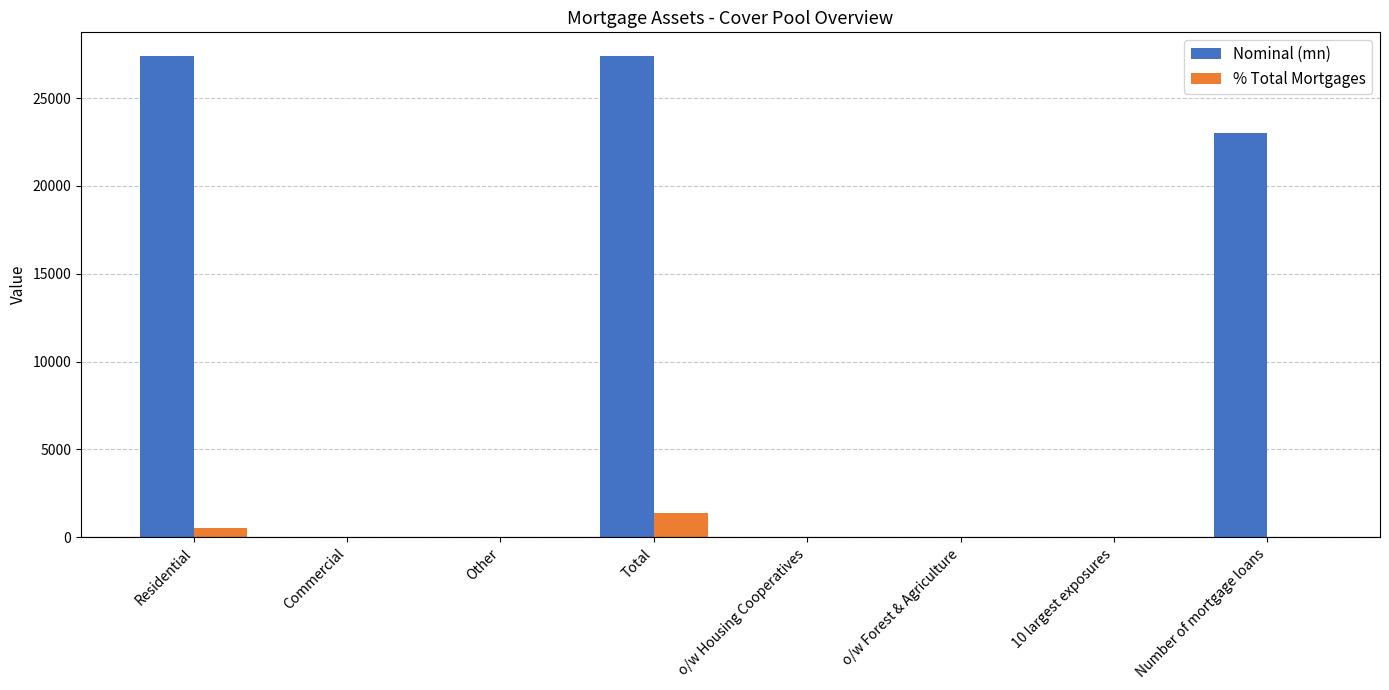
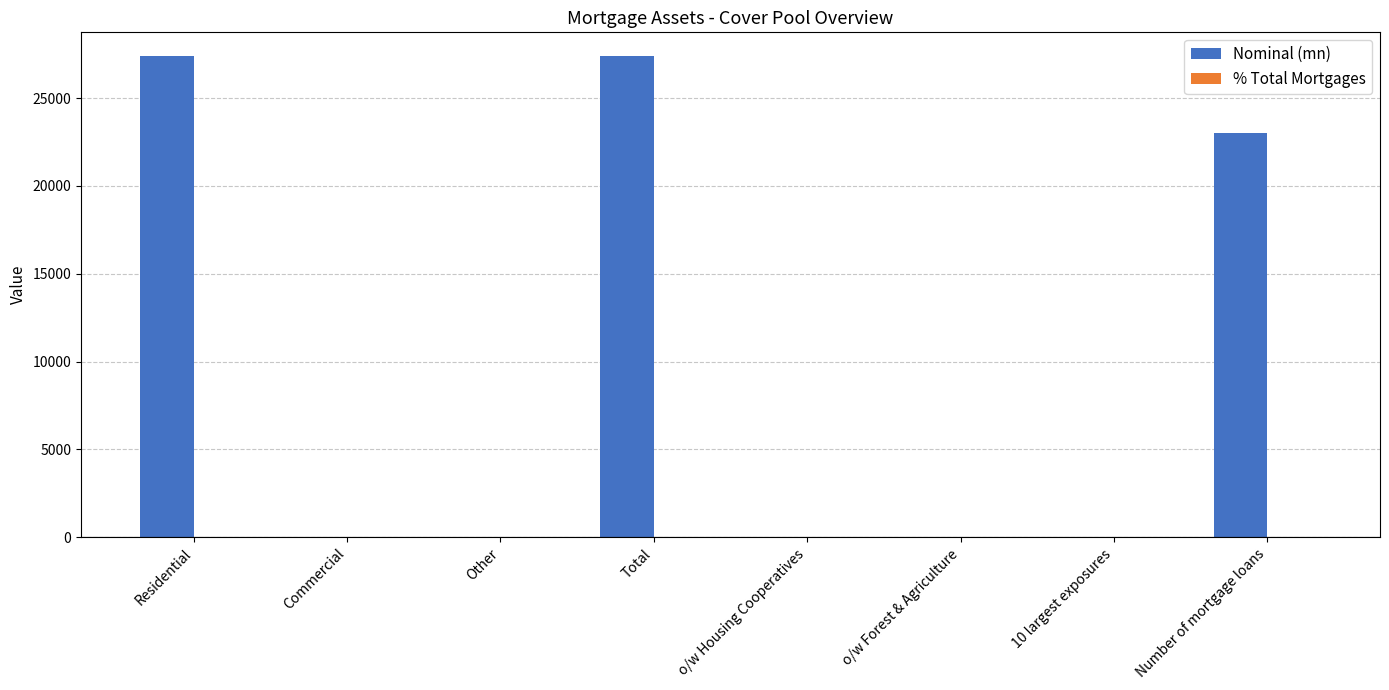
  {
    "Nominal (mn)": {
      "Residential": 27400,
      "Commercial": 0,
      "Other": 0,
      "Total": 27400,
      "o/w Housing Cooperatives": 0,
      "o/w Forest & Agriculture": 0,
      "10 largest exposures": 0,
      "Number of mortgage loans": 23000
    },
    "% Total Mortgages": {
-     "Residential": 500,
+     "Residential": 0,
      "Commercial": 0,
      "Other": 0,
-     "Total": 1400,
+     "Total": 0,
      "o/w Housing Cooperatives": 0,
      "o/w Forest & Agriculture": 0,
      "Number of mortgage loans": 0
    }
  }
